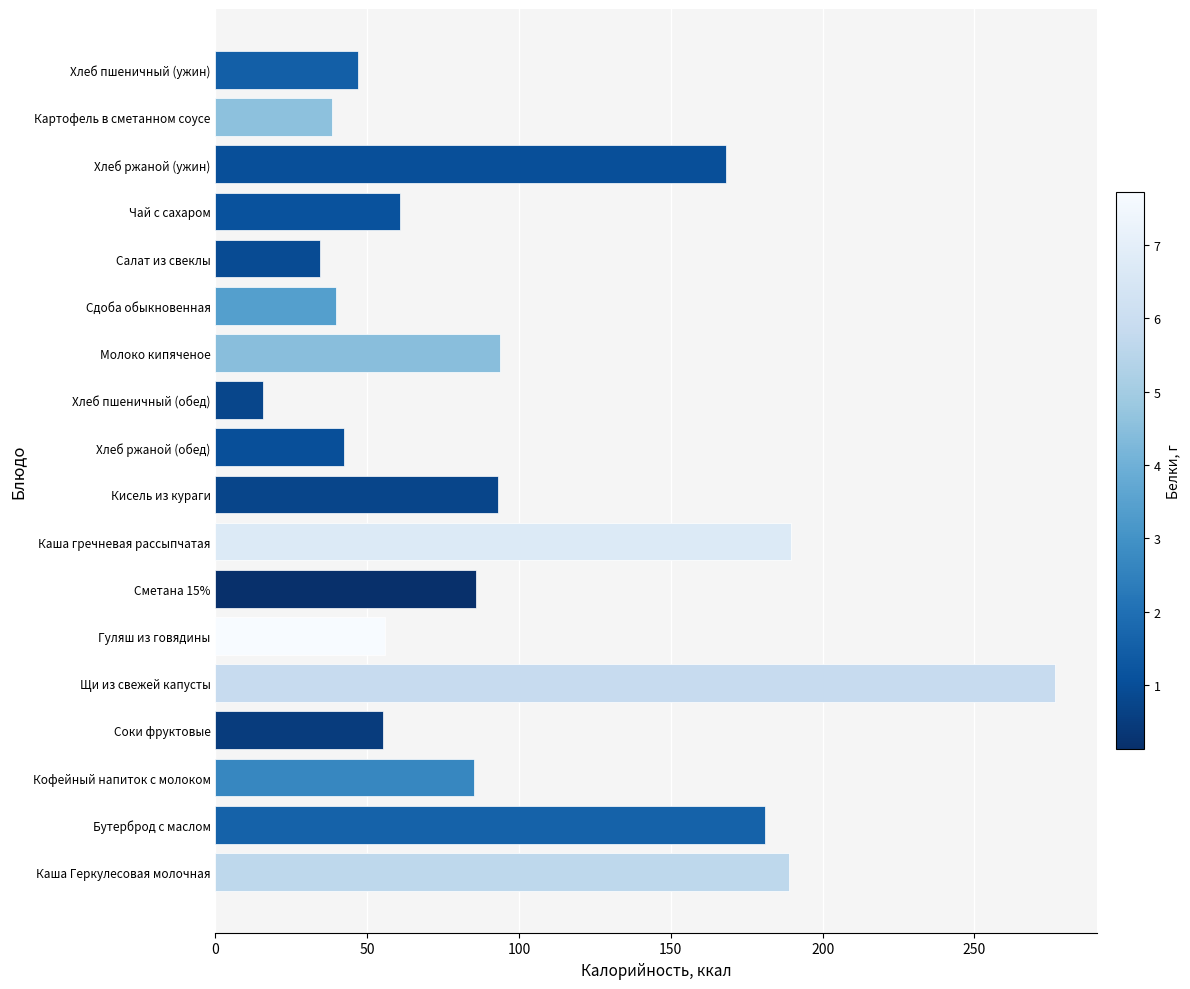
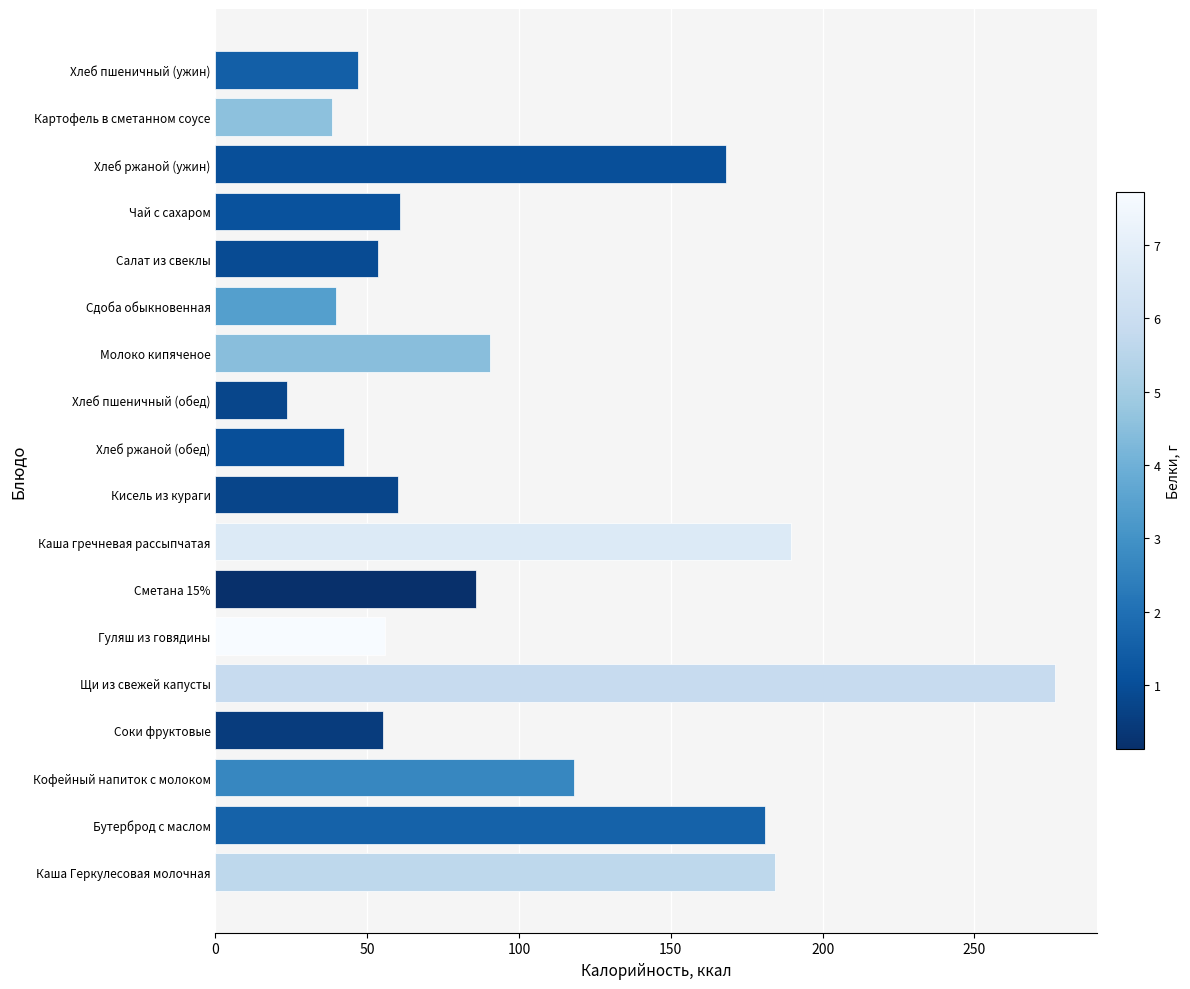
  {
    "Хлеб пшеничный (ужин)": 47,
    "Картофель в сметанном соусе": 38,
    "Хлеб ржаной (ужин)": 168,
    "Чай с сахаром": 61,
-   "Салат из свеклы": 34,
+   "Салат из свеклы": 53,
    "Сдоба обыкновенная": 40,
-   "Молоко кипяченое": 94,
-   "Хлеб пшеничный (обед)": 16,
+   "Молоко кипяченое": 90,
+   "Хлеб пшеничный (обед)": 24,
    "Хлеб ржаной (обед)": 42,
-   "Кисель из кураги": 93,
+   "Кисель из кураги": 60,
    "Каша гречневая рассыпчатая": 190,
    "Сметана 15%": 86,
    "Гуляш из говядины": 56,
    "Щи из свежей капусты": 277,
    "Соки фруктовые": 55,
-   "Кофейный напиток с молоком": 85,
+   "Кофейный напиток с молоком": 118,
    "Бутерброд с маслом": 181,
-   "Каша Геркулесовая молочная": 189
+   "Каша Геркулесовая молочная": 184
  }
